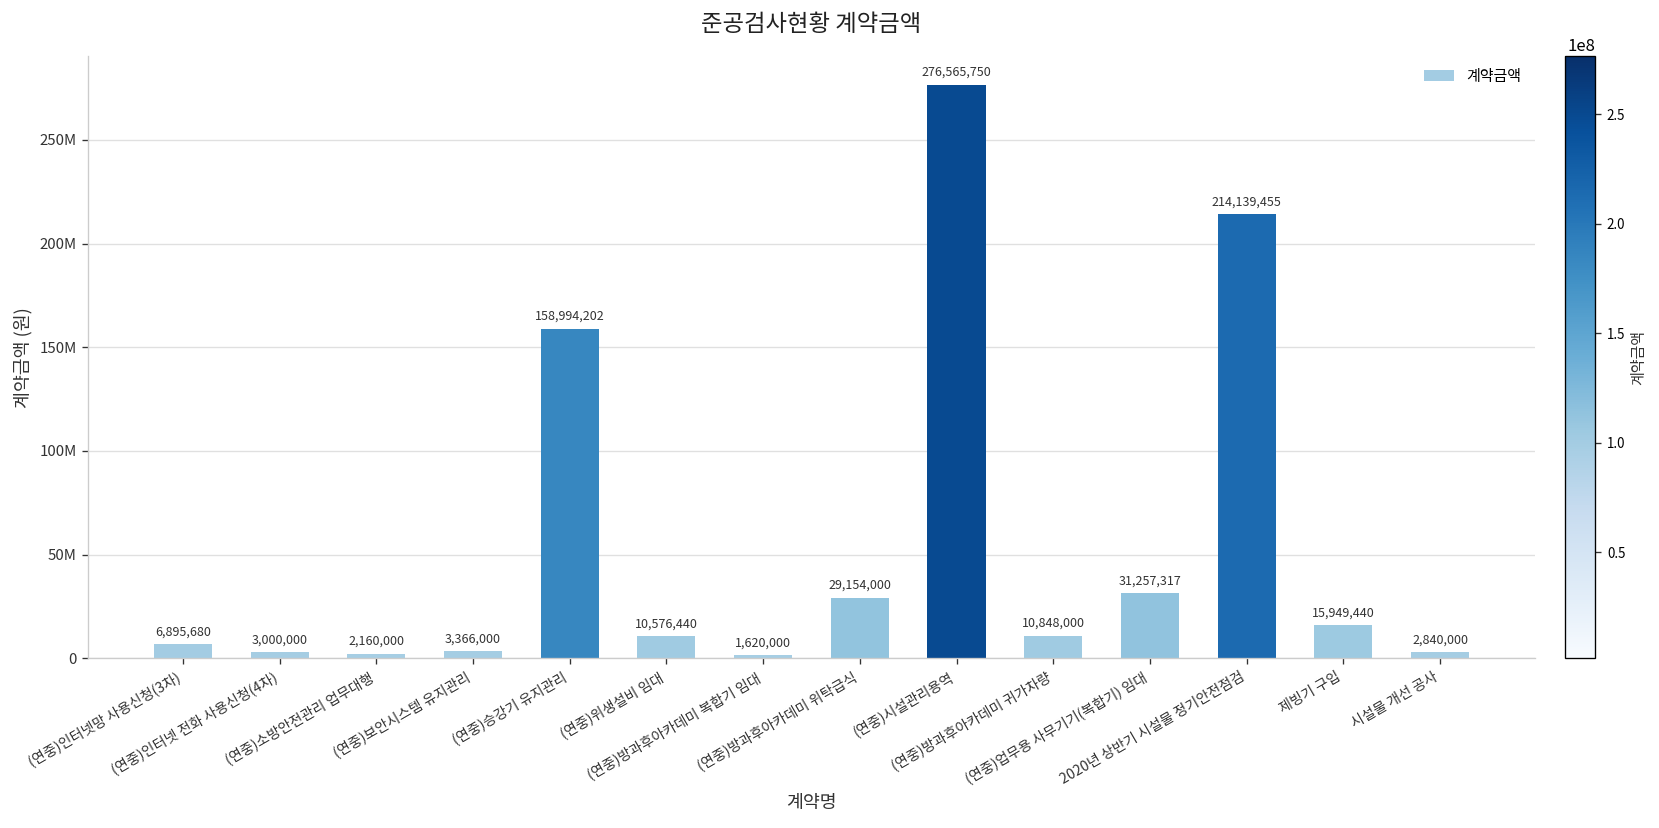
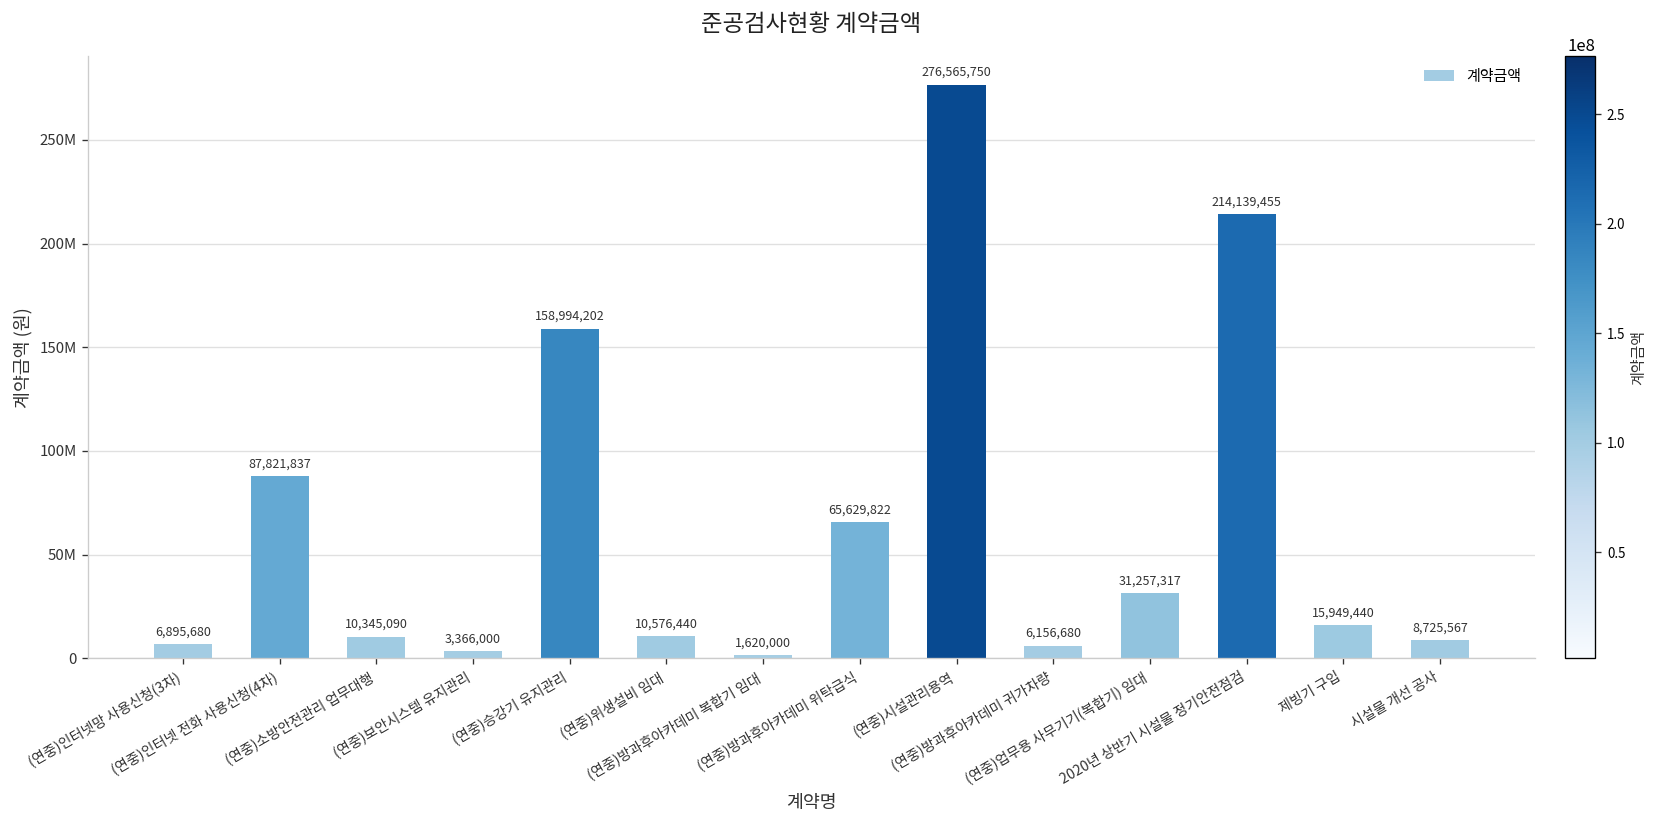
  {
    "(연중)인터넷망 사용신청(3차)": "6,895,680",
-   "(연중)인터넷 전화 사용신청(4차)": "3,000,000",
-   "(연중)소방안전관리 업무대행": "2,160,000",
+   "(연중)인터넷 전화 사용신청(4차)": "87,821,837",
+   "(연중)소방안전관리 업무대행": "10,345,090",
    "(연중)보안시스템 유지관리": "3,366,000",
    "(연중)승강기 유지관리": "158,994,202",
    "(연중)위생설비 임대": "10,576,440",
    "(연중)방과후아카데미 복합기 임대": "1,620,000",
-   "(연중)방과후아카데미 위탁급식": "29,154,000",
+   "(연중)방과후아카데미 위탁급식": "65,629,822",
    "(연중)시설관리용역": "276,565,750",
-   "(연중)방과후아카데미 귀가차량": "10,848,000",
+   "(연중)방과후아카데미 귀가차량": "6,156,680",
    "(연중)업무용 사무기기(복합기) 임대": "31,257,317",
    "2020년 상반기 시설물 정기안전점검": "214,139,455",
    "제빙기 구입": "15,949,440",
-   "시설물 개선 공사": "2,840,000"
+   "시설물 개선 공사": "8,725,567"
  }
